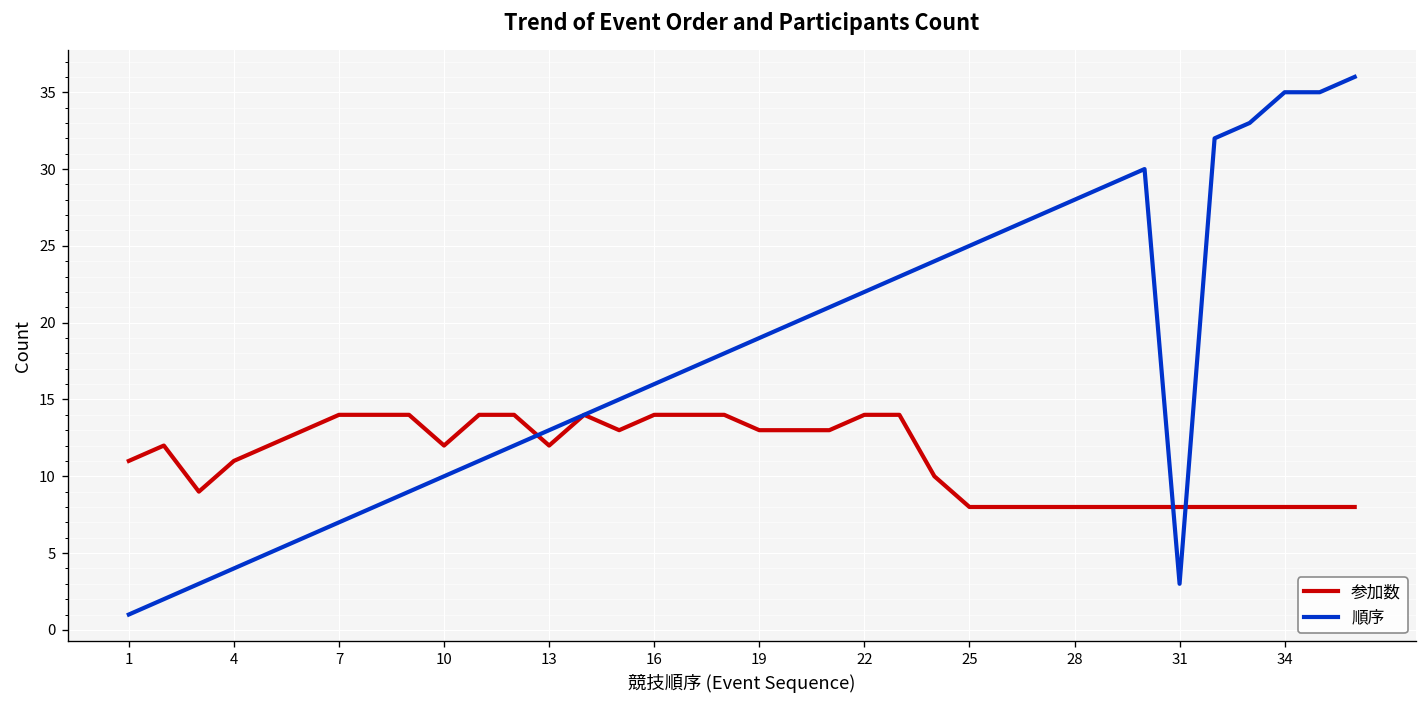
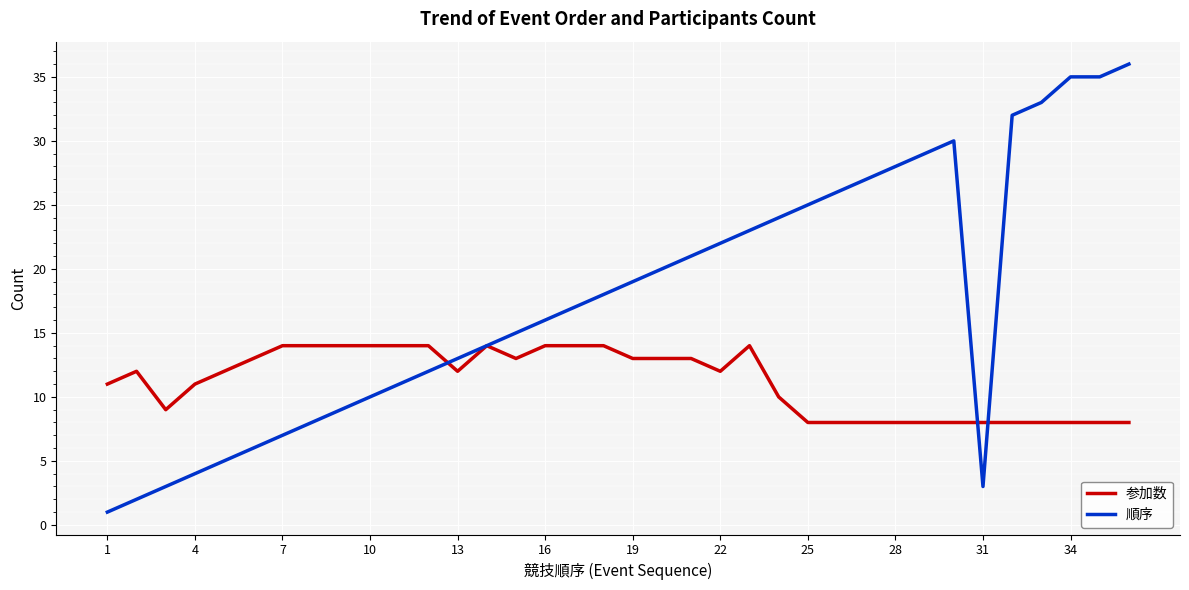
  {
    "参加数": {
      "1": 11,
      "4": 11,
      "7": 14,
-     "10": 12,
+     "10": 14,
      "13": 12,
      "16": 14,
      "19": 13,
-     "22": 14,
+     "22": 12,
      "25": 8,
      "28": 8,
      "31": 8,
      "34": 8
    },
    "順序": {
      "1": 1,
      "4": 4,
      "7": 7,
      "10": 10,
      "13": 13,
      "16": 16,
      "19": 19,
      "22": 22,
      "25": 25,
      "28": 28,
      "31": 3,
      "34": 35
    }
  }
